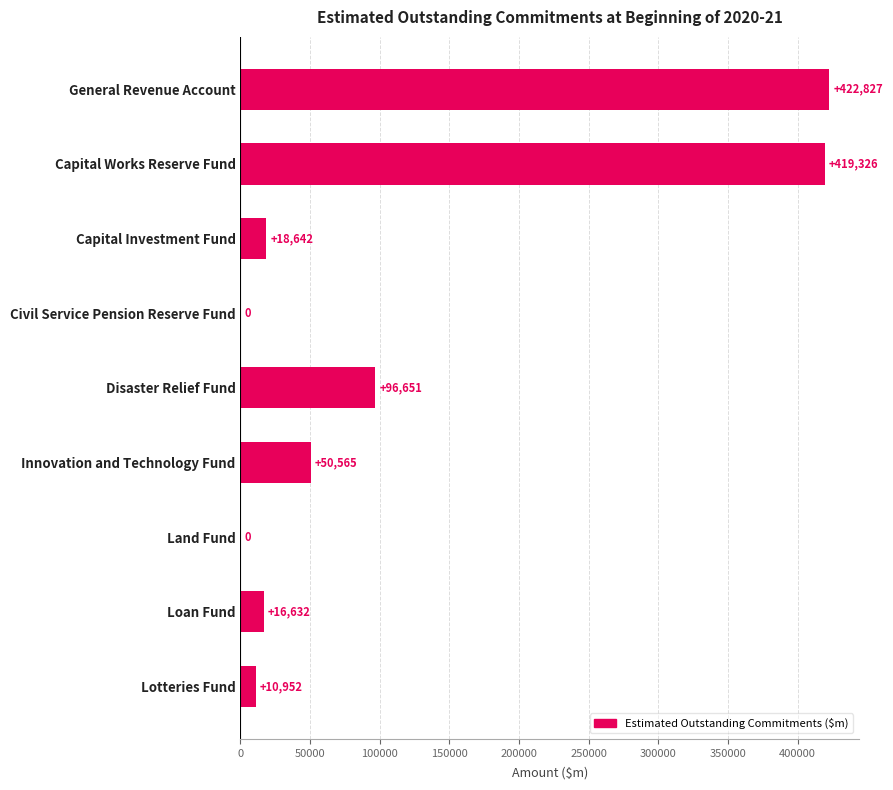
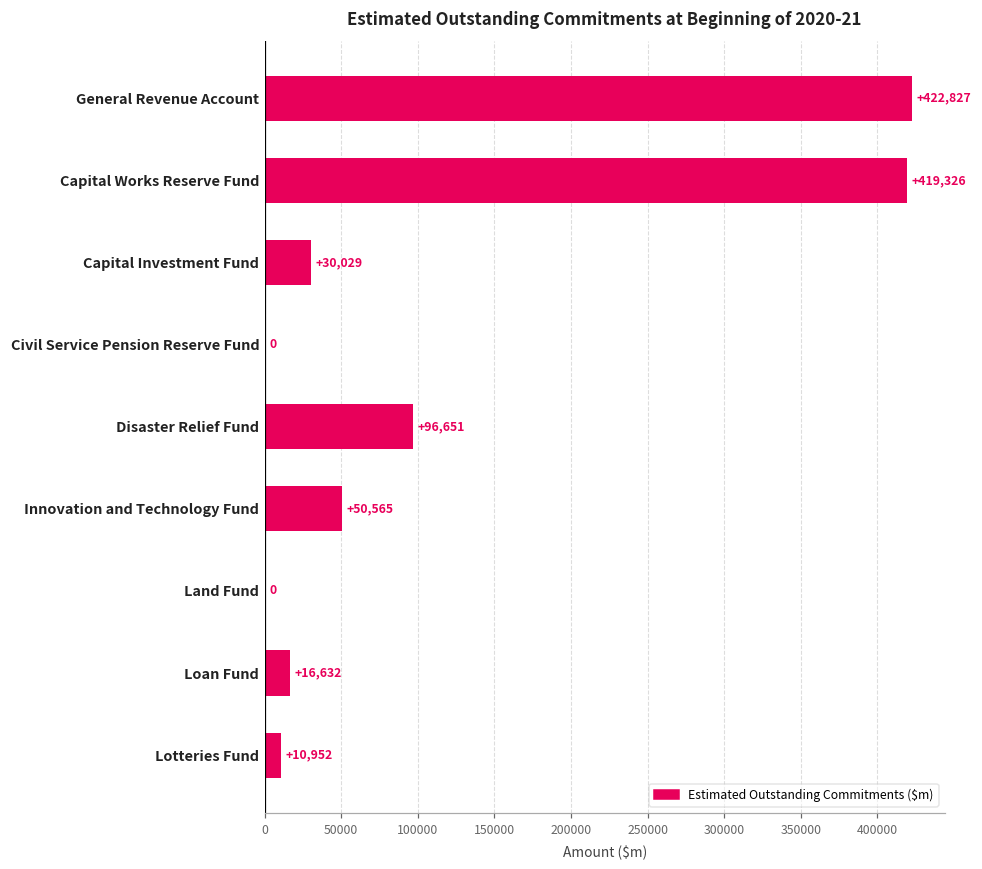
  {
    "General Revenue Account": "+422,827",
    "Capital Works Reserve Fund": "+419,326",
-   "Capital Investment Fund": "+18,642",
+   "Capital Investment Fund": "+30,029",
    "Civil Service Pension Reserve Fund": "0",
    "Disaster Relief Fund": "+96,651",
    "Innovation and Technology Fund": "+50,565",
    "Land Fund": "0",
    "Loan Fund": "+16,632",
    "Lotteries Fund": "+10,952"
  }
